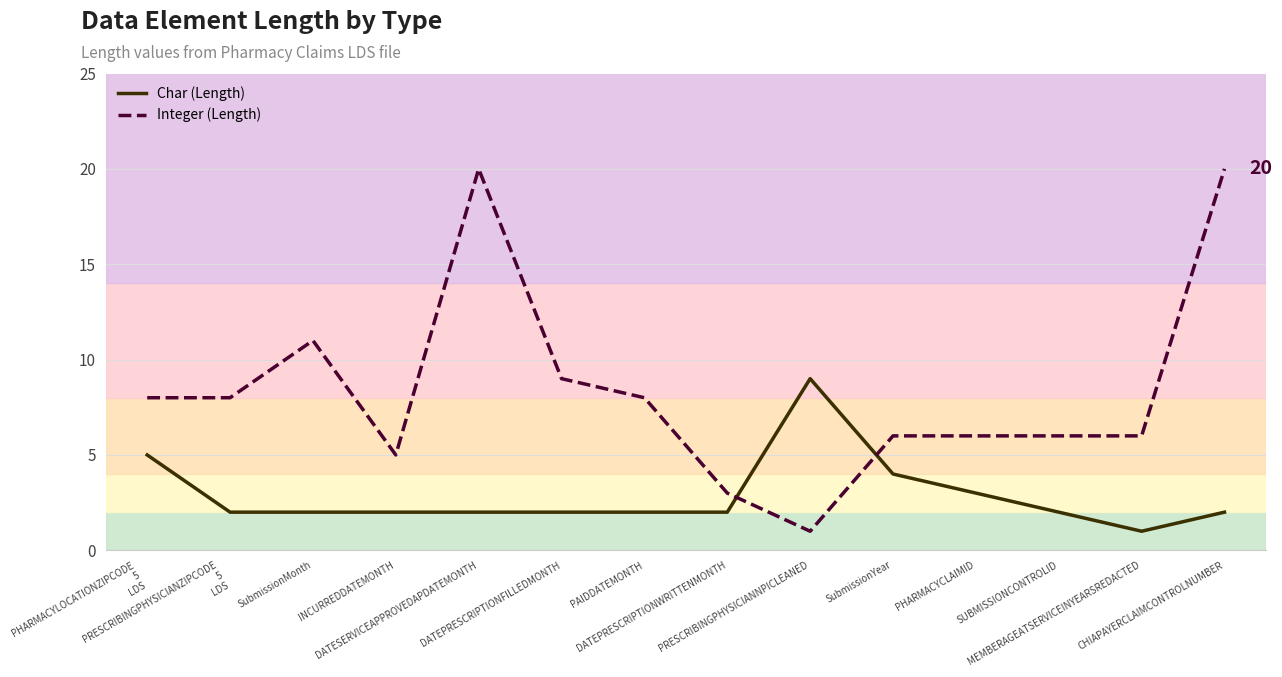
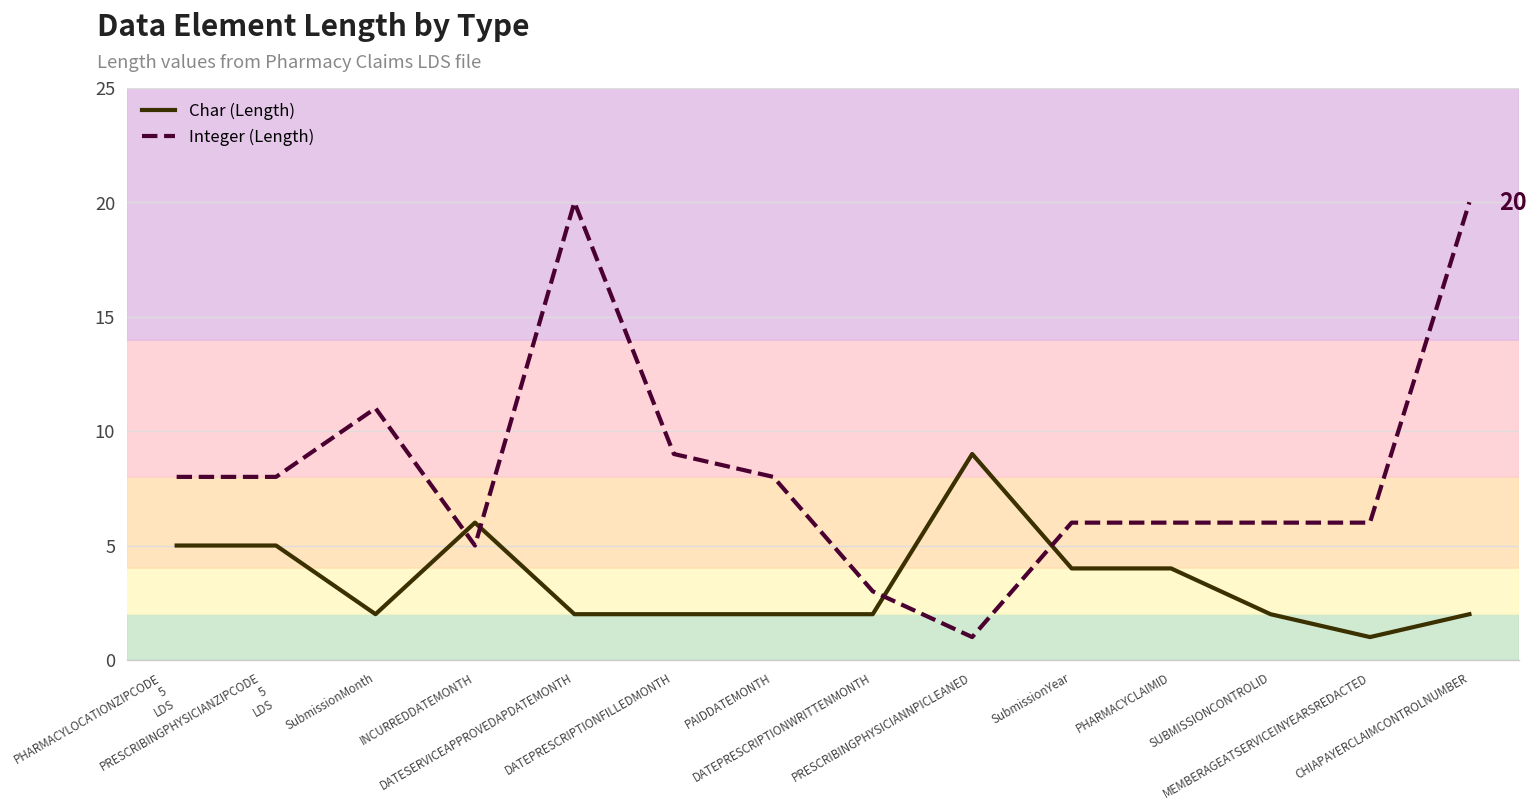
  {
    "Char (Length)": {
      "PHARMACYLOCATIONZIPCODE 5 LDS": 5,
-     "PRESCRIBINGPHYSICIANZIPCODE 5 LDS": 2,
+     "PRESCRIBINGPHYSICIANZIPCODE 5 LDS": 5,
      "SubmissionMonth": 2,
-     "INCURREDDATEMONTH": 2,
+     "INCURREDDATEMONTH": 6,
      "DATESERVICEAPPROVEDAPDATEMONTH": 2,
      "DATEPRESCRIPTIONFILLEDMONTH": 2,
      "PAIDDATEMONTH": 2,
      "DATEPRESCRIPTIONWRITTENMONTH": 2,
      "PRESCRIBINGPHYSICIANNPICLEANED": 9,
      "SubmissionYear": 4,
-     "PHARMACYCLAIMID": 3,
+     "PHARMACYCLAIMID": 4,
      "SUBMISSIONCONTROLID": 2,
      "MEMBERAGEATSERVICEINYEARSREDACTED": 1,
      "CHIAPAYERCLAIMCONTROLNUMBER": 2
    },
    "Integer (Length)": {
      "CHIAPAYERCLAIMCONTROLNUMBER": 20
    }
  }
